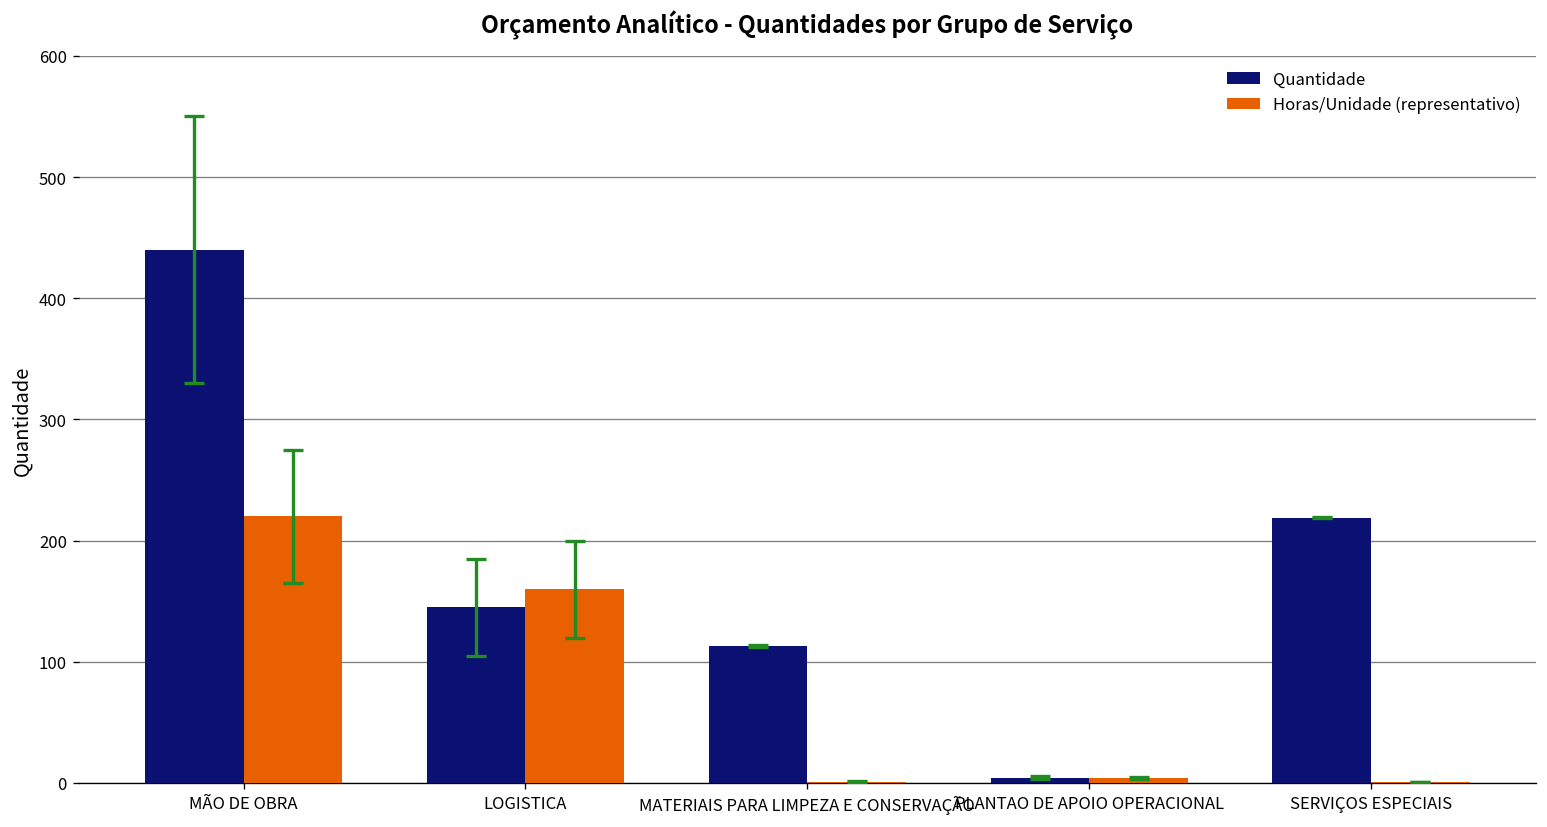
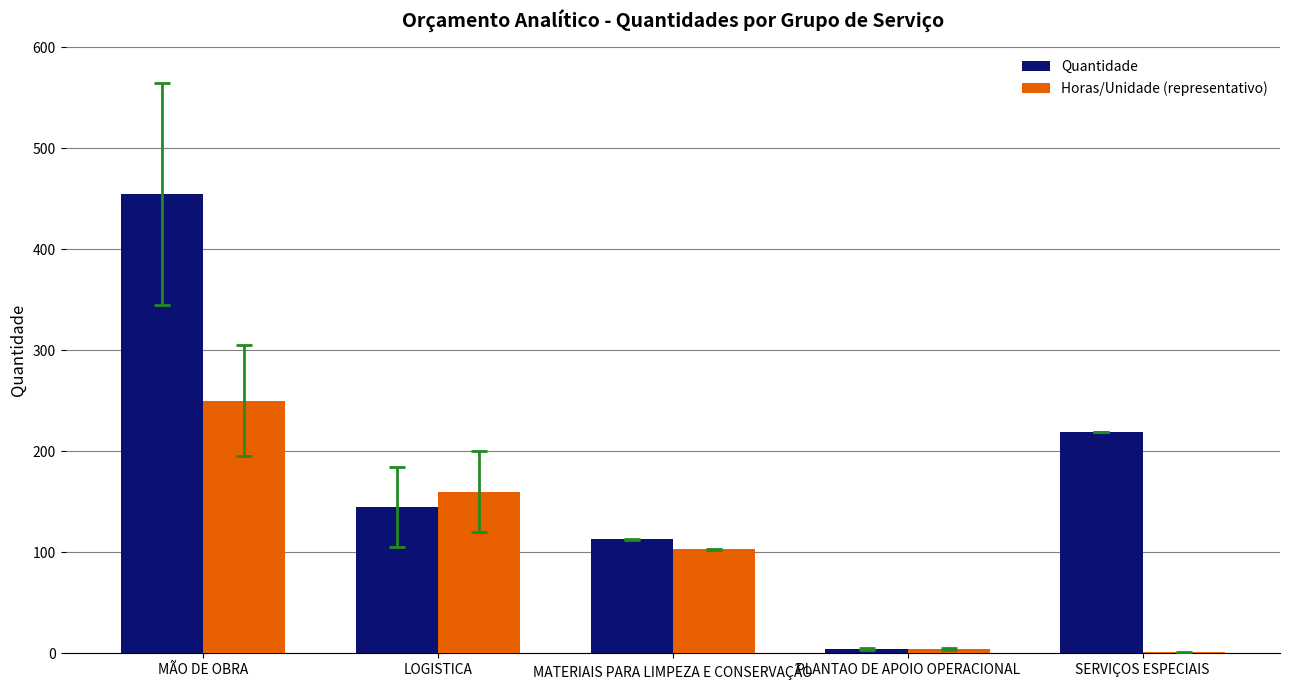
  {
    "Quantidade": {
-     "MÃO DE OBRA": 440,
+     "MÃO DE OBRA": 455,
      "LOGISTICA": 145,
      "MATERIAIS PARA LIMPEZA E CONSERVAÇÃO": 113,
      "PLANTAO DE APOIO OPERACIONAL": 4,
      "SERVIÇOS ESPECIAIS": 219
    },
    "Horas/Unidade (representativo)": {
-     "MÃO DE OBRA": 220,
+     "MÃO DE OBRA": 250,
      "LOGISTICA": 160,
-     "MATERIAIS PARA LIMPEZA E CONSERVAÇÃO": 1,
+     "MATERIAIS PARA LIMPEZA E CONSERVAÇÃO": 103,
      "PLANTAO DE APOIO OPERACIONAL": 4
    }
  }
